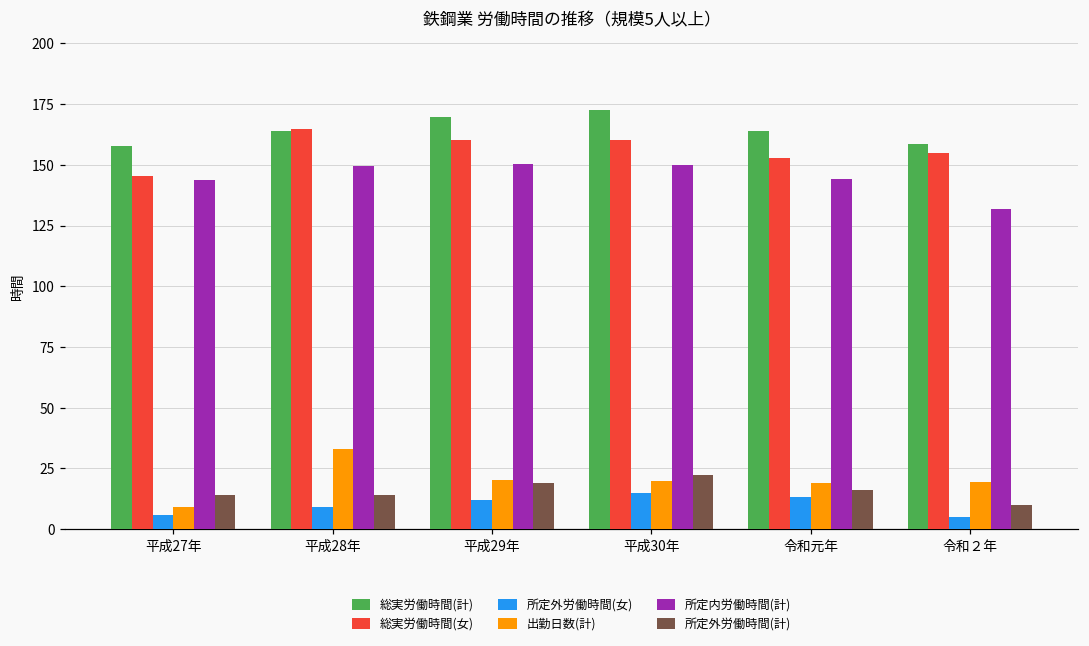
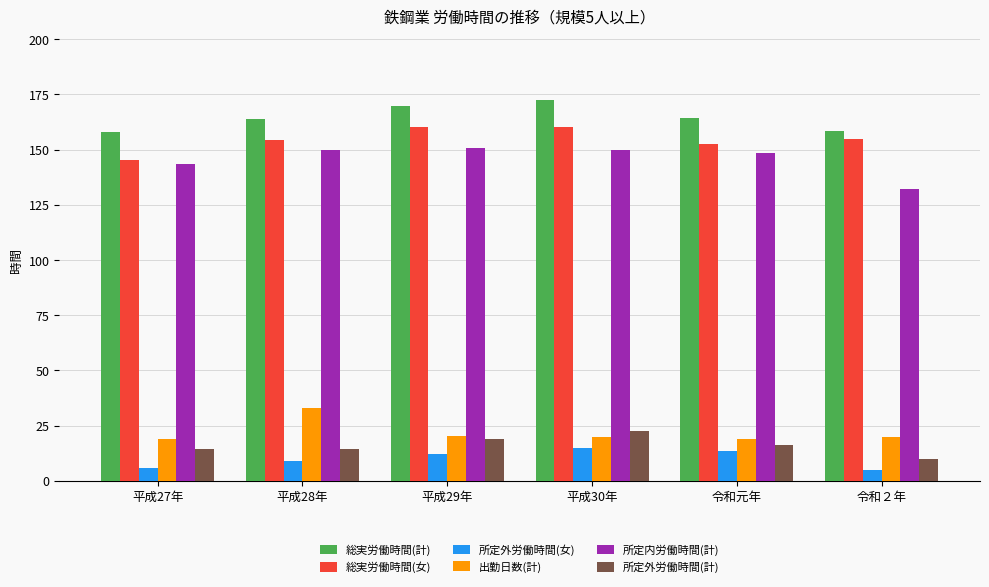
  {
    "総実労働時間(計)": {
      "平成27年": 158,
      "平成28年": 164,
      "平成29年": 170,
      "平成30年": 173,
      "令和元年": 164,
      "令和２年": 158
    },
    "総実労働時間(女)": {
      "平成27年": 145,
-     "平成28年": 165,
+     "平成28年": 154,
      "平成29年": 160,
      "平成30年": 160,
      "令和元年": 153,
      "令和２年": 155
    },
    "所定外労働時間(女)": {
      "平成27年": 6,
      "平成28年": 9,
      "平成29年": 12,
      "平成30年": 15,
      "令和元年": 13,
      "令和２年": 5
    },
    "出勤日数(計)": {
-     "平成27年": 9,
+     "平成27年": 19,
      "平成28年": 33,
      "平成29年": 20,
      "平成30年": 20,
      "令和元年": 19,
      "令和２年": 20
    },
    "所定内労働時間(計)": {
      "平成27年": 144,
      "平成28年": 150,
      "平成29年": 151,
      "平成30年": 150,
-     "令和元年": 144,
+     "令和元年": 149,
      "令和２年": 132
    },
    "所定外労働時間(計)": {
      "平成27年": 14,
      "平成28年": 14,
      "平成29年": 19,
      "平成30年": 23,
      "令和元年": 16,
      "令和２年": 10
    }
  }
